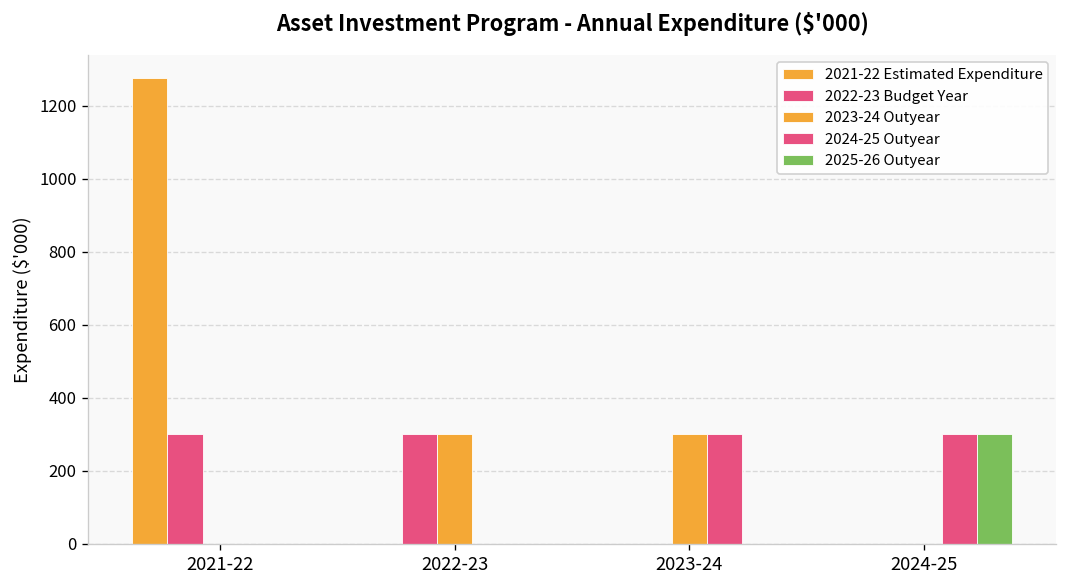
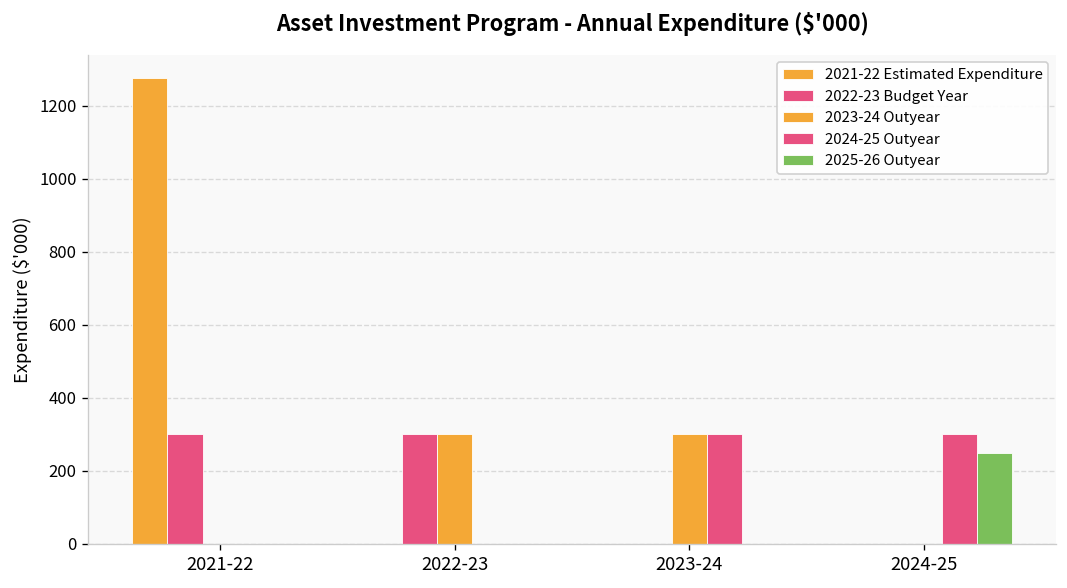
  {
    "2025-26 Outyear": {
      "2021-22": 0,
      "2022-23": 0,
      "2023-24": 0,
-     "2024-25": 300
+     "2024-25": 250
    }
  }
